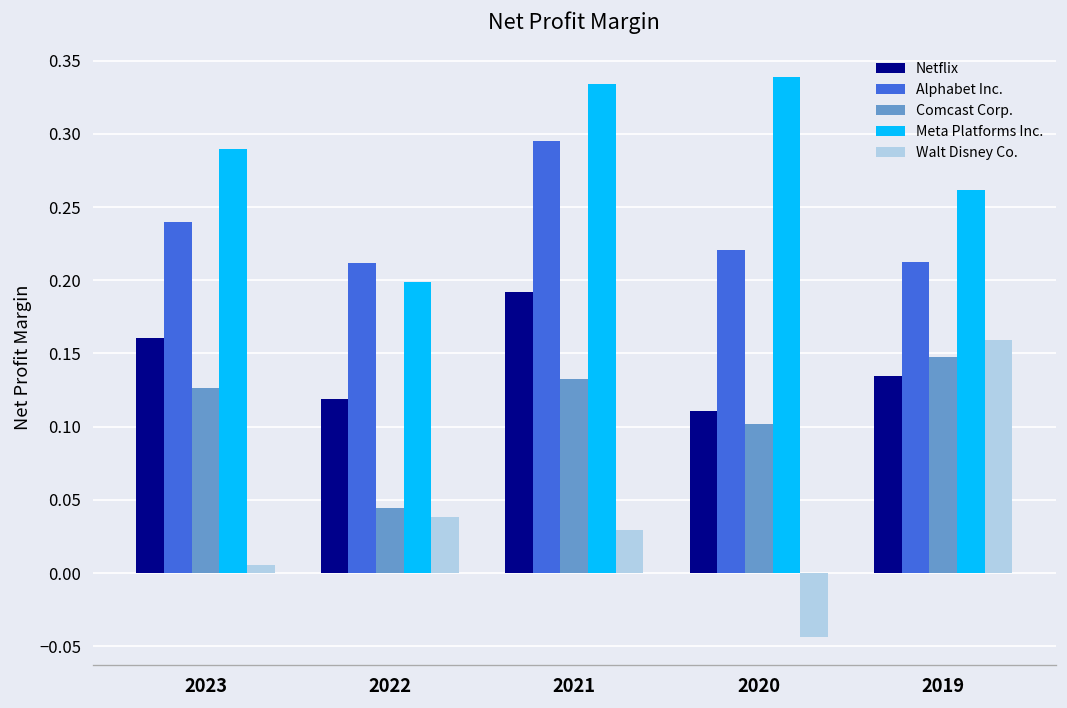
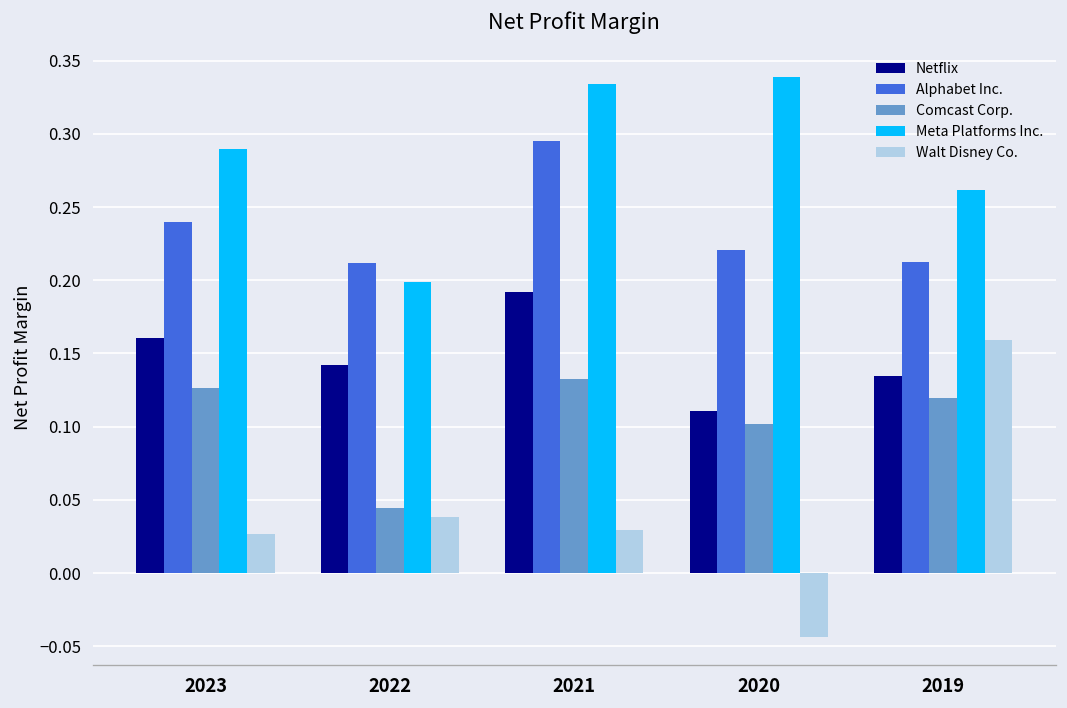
  {
    "Netflix": {
      "2023": 0.160,
-     "2022": 0.119,
+     "2022": 0.142,
      "2021": 0.192,
      "2020": 0.111,
      "2019": 0.135
    },
    "Alphabet Inc.": {
      "2023": 0.240,
      "2022": 0.212,
      "2021": 0.295,
      "2020": 0.221,
      "2019": 0.212
    },
    "Comcast Corp.": {
      "2023": 0.127,
      "2022": 0.044,
      "2021": 0.133,
      "2020": 0.102,
-     "2019": 0.148
+     "2019": 0.120
    },
    "Meta Platforms Inc.": {
      "2023": 0.290,
      "2022": 0.199,
      "2021": 0.334,
      "2020": 0.339,
      "2019": 0.262
    },
    "Walt Disney Co.": {
-     "2023": 0.005,
+     "2023": 0.027,
      "2022": 0.038,
      "2021": 0.030,
      "2020": -0.044,
      "2019": 0.159
    }
  }
